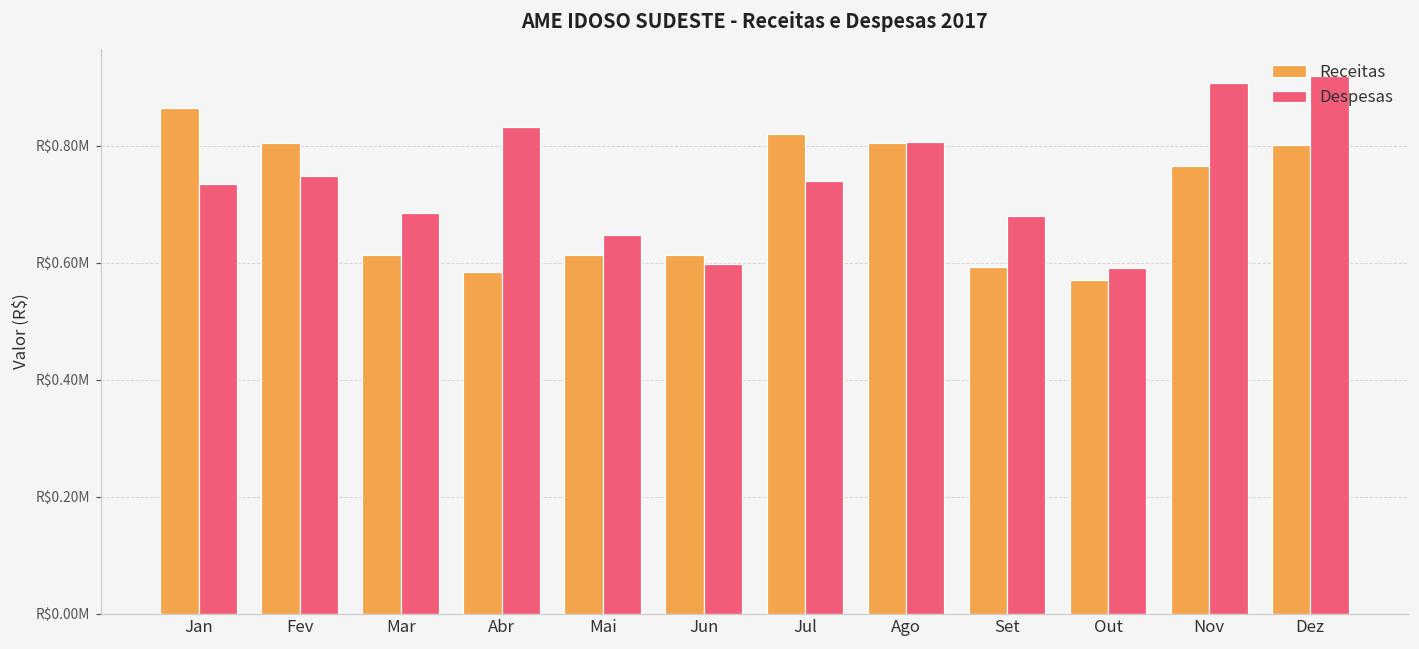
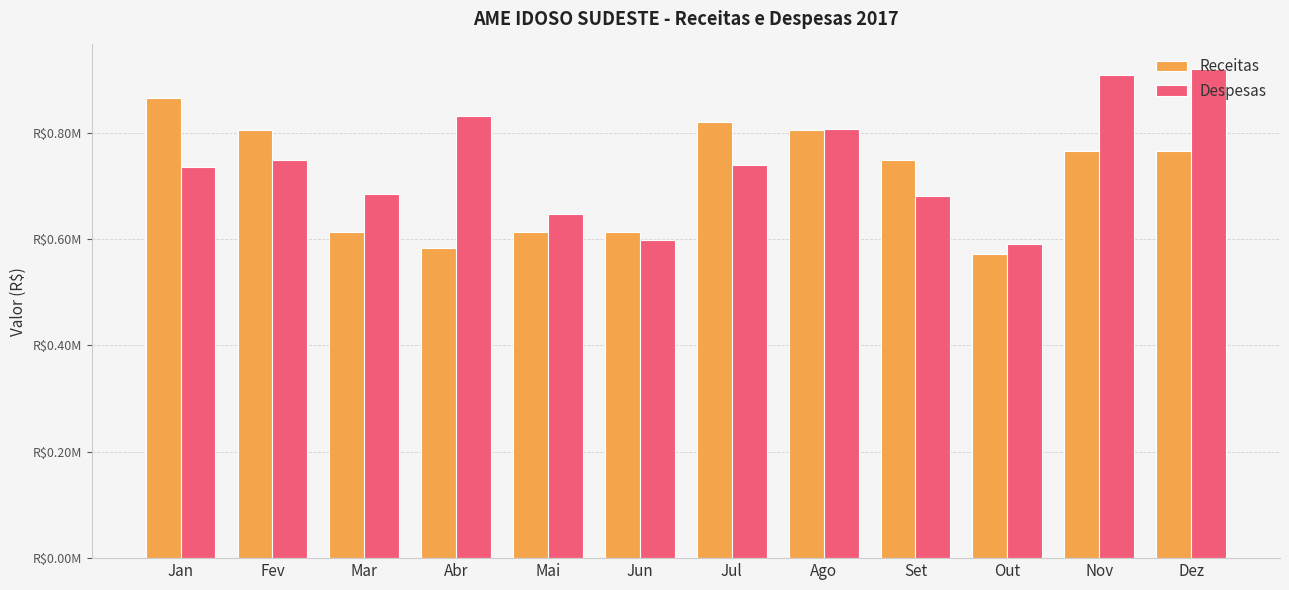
  {
    "Receitas": {
      "Jan": "R$860000",
      "Fev": "R$800000",
      "Mar": "R$610000",
      "Abr": "R$580000",
      "Mai": "R$610000",
      "Jun": "R$610000",
      "Jul": "R$820000",
      "Ago": "R$800000",
-     "Set": "R$590000",
+     "Set": "R$750000",
      "Out": "R$570000",
      "Nov": "R$770000",
-     "Dez": "R$800000"
+     "Dez": "R$770000"
    },
    "Despesas": {
      "Jan": "R$740000",
      "Fev": "R$750000",
      "Mar": "R$680000",
      "Abr": "R$830000",
      "Mai": "R$650000",
      "Jun": "R$600000",
      "Jul": "R$740000",
      "Ago": "R$810000",
      "Set": "R$680000",
      "Out": "R$590000",
      "Nov": "R$910000",
      "Dez": "R$920000"
    }
  }
